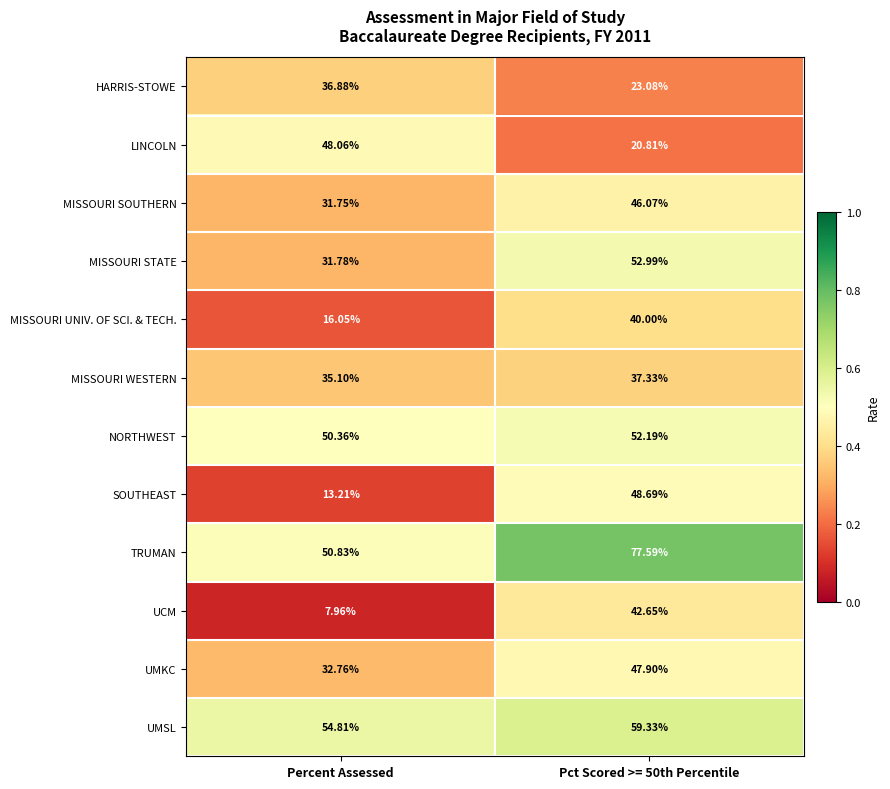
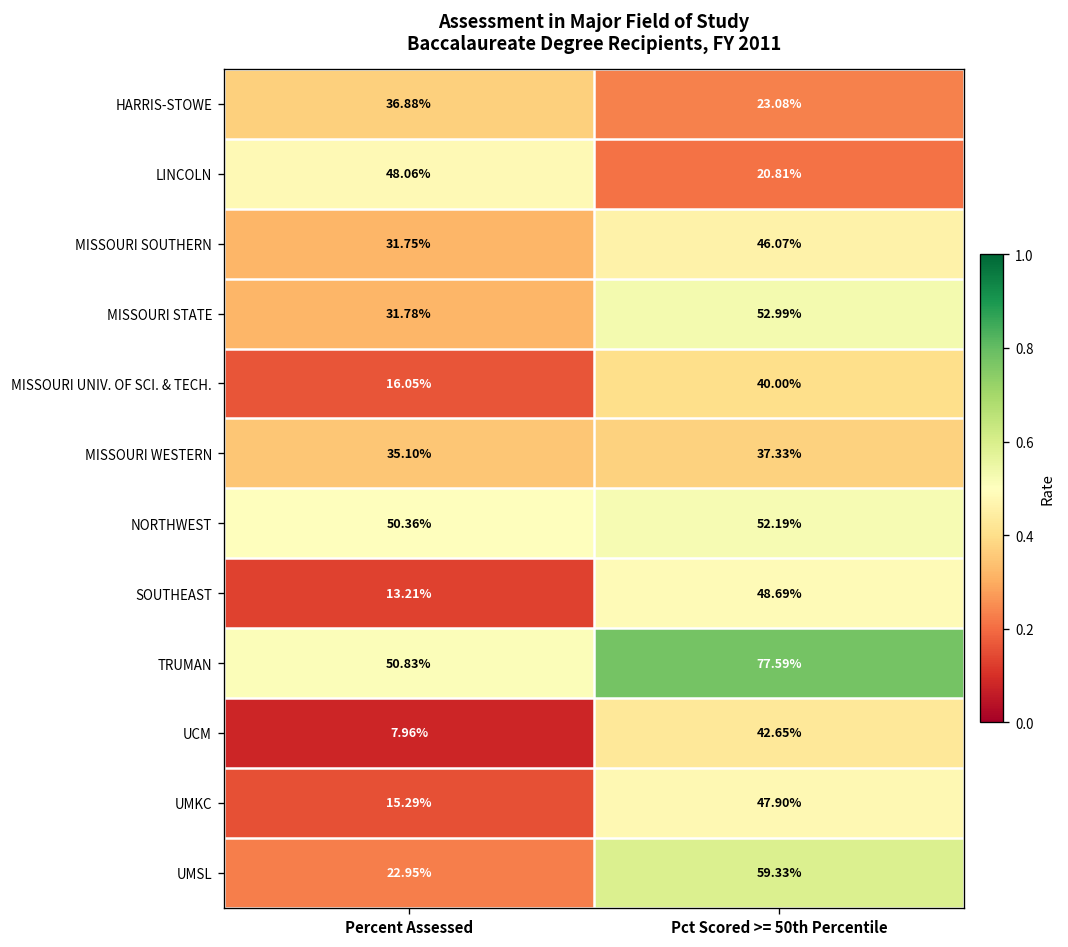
  {
    "HARRIS-STOWE": {
      "Percent Assessed": "36.88%",
      "Pct Scored >= 50th Percentile": "23.08%"
    },
    "LINCOLN": {
      "Percent Assessed": "48.06%",
      "Pct Scored >= 50th Percentile": "20.81%"
    },
    "MISSOURI SOUTHERN": {
      "Percent Assessed": "31.75%",
      "Pct Scored >= 50th Percentile": "46.07%"
    },
    "MISSOURI STATE": {
      "Percent Assessed": "31.78%",
      "Pct Scored >= 50th Percentile": "52.99%"
    },
    "MISSOURI UNIV. OF SCI. & TECH.": {
      "Percent Assessed": "16.05%",
      "Pct Scored >= 50th Percentile": "40.00%"
    },
    "MISSOURI WESTERN": {
      "Percent Assessed": "35.10%",
      "Pct Scored >= 50th Percentile": "37.33%"
    },
    "NORTHWEST": {
      "Percent Assessed": "50.36%",
      "Pct Scored >= 50th Percentile": "52.19%"
    },
    "SOUTHEAST": {
      "Percent Assessed": "13.21%",
      "Pct Scored >= 50th Percentile": "48.69%"
    },
    "TRUMAN": {
      "Percent Assessed": "50.83%",
      "Pct Scored >= 50th Percentile": "77.59%"
    },
    "UCM": {
      "Percent Assessed": "7.96%",
      "Pct Scored >= 50th Percentile": "42.65%"
    },
    "UMKC": {
-     "Percent Assessed": "32.76%",
+     "Percent Assessed": "15.29%",
      "Pct Scored >= 50th Percentile": "47.90%"
    },
    "UMSL": {
-     "Percent Assessed": "54.81%",
+     "Percent Assessed": "22.95%",
      "Pct Scored >= 50th Percentile": "59.33%"
    }
  }
